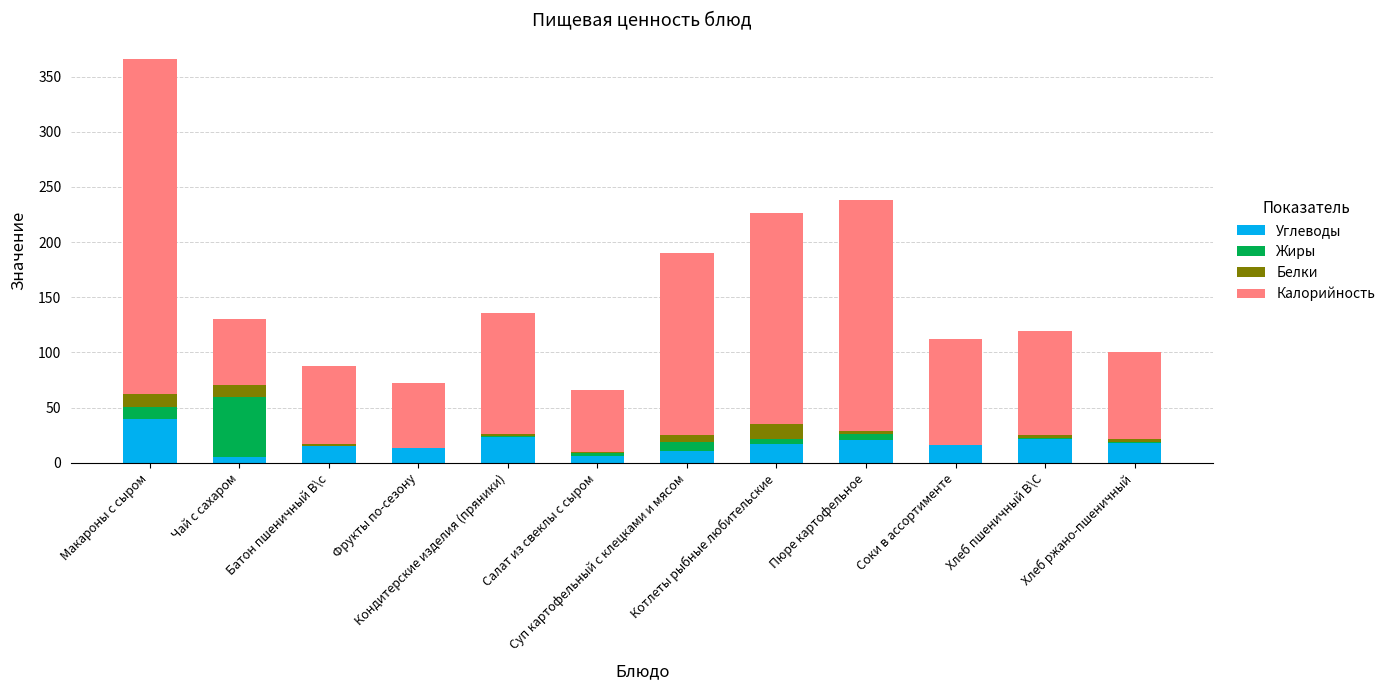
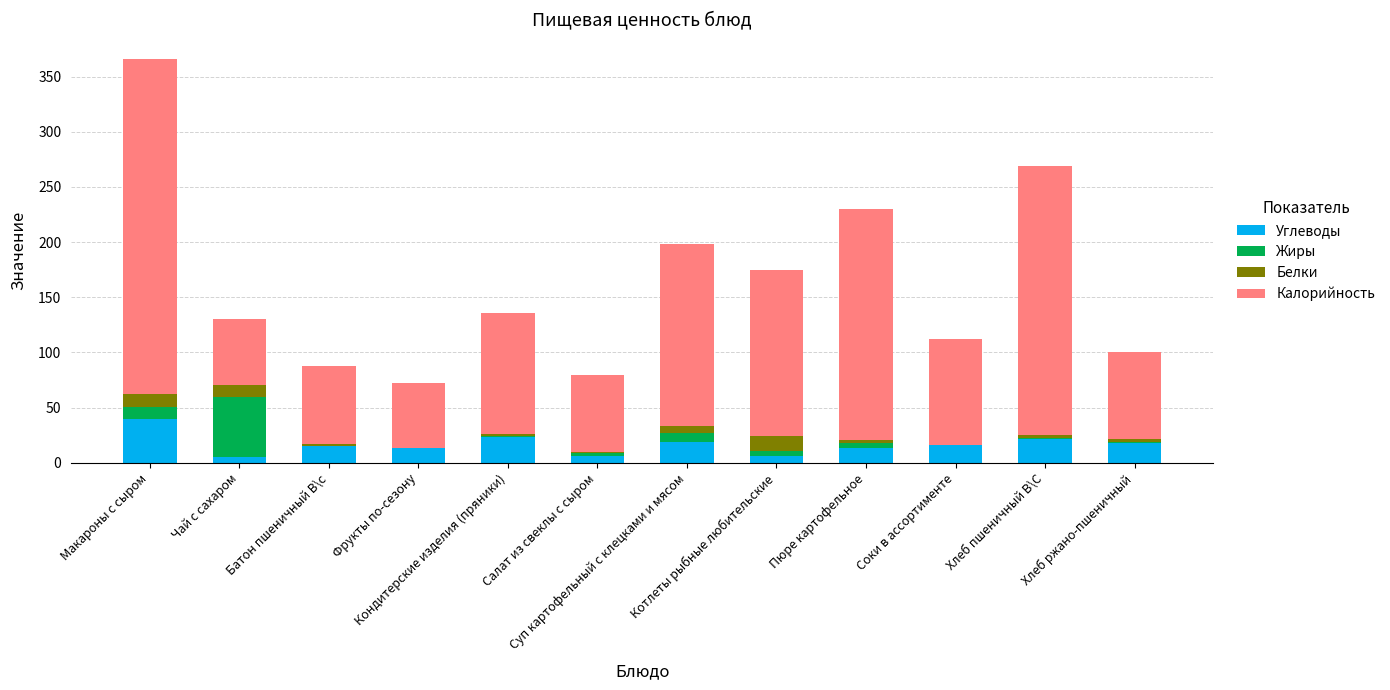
  {
    "Углеводы": {
      "Макароны с сыром": 40,
      "Чай с сахаром": 5,
      "Батон пшеничный В\\с": 15,
      "Фрукты по-сезону": 13,
      "Кондитерские изделия (пряники)": 23,
      "Салат из свеклы с сыром": 6,
-     "Суп картофельный с клецками и мясом": 11,
-     "Котлеты рыбные любительские": 17,
-     "Пюре картофельное": 21,
+     "Суп картофельный с клецками и мясом": 19,
+     "Котлеты рыбные любительские": 6,
+     "Пюре картофельное": 13,
      "Соки в ассортименте": 16,
      "Хлеб пшеничный В\\С": 22,
      "Хлеб ржано-пшеничный": 18
    },
    "Жиры": {
      "Макароны с сыром": 11,
      "Чай с сахаром": 55,
      "Батон пшеничный В\\с": 0,
      "Фрукты по-сезону": 0,
      "Салат из свеклы с сыром": 3,
      "Суп картофельный с клецками и мясом": 8,
      "Котлеты рыбные любительские": 5,
      "Пюре картофельное": 5,
      "Соки в ассортименте": 0
    },
    "Белки": {
      "Макароны с сыром": 11,
      "Чай с сахаром": 11,
      "Суп картофельный с клецками и мясом": 6,
      "Котлеты рыбные любительские": 13,
      "Пюре картофельное": 3,
      "Хлеб пшеничный В\\С": 3,
      "Хлеб ржано-пшеничный": 3
    },
    "Калорийность": {
      "Макароны с сыром": 304,
      "Чай с сахаром": 60,
      "Батон пшеничный В\\с": 71,
      "Фрукты по-сезону": 59,
      "Кондитерские изделия (пряники)": 110,
-     "Салат из свеклы с сыром": 56,
+     "Салат из свеклы с сыром": 70,
      "Суп картофельный с клецками и мясом": 165,
-     "Котлеты рыбные любительские": 191,
+     "Котлеты рыбные любительские": 151,
      "Пюре картофельное": 209,
      "Соки в ассортименте": 96,
-     "Хлеб пшеничный В\\С": 94,
+     "Хлеб пшеничный В\\С": 244,
      "Хлеб ржано-пшеничный": 78
    }
  }
